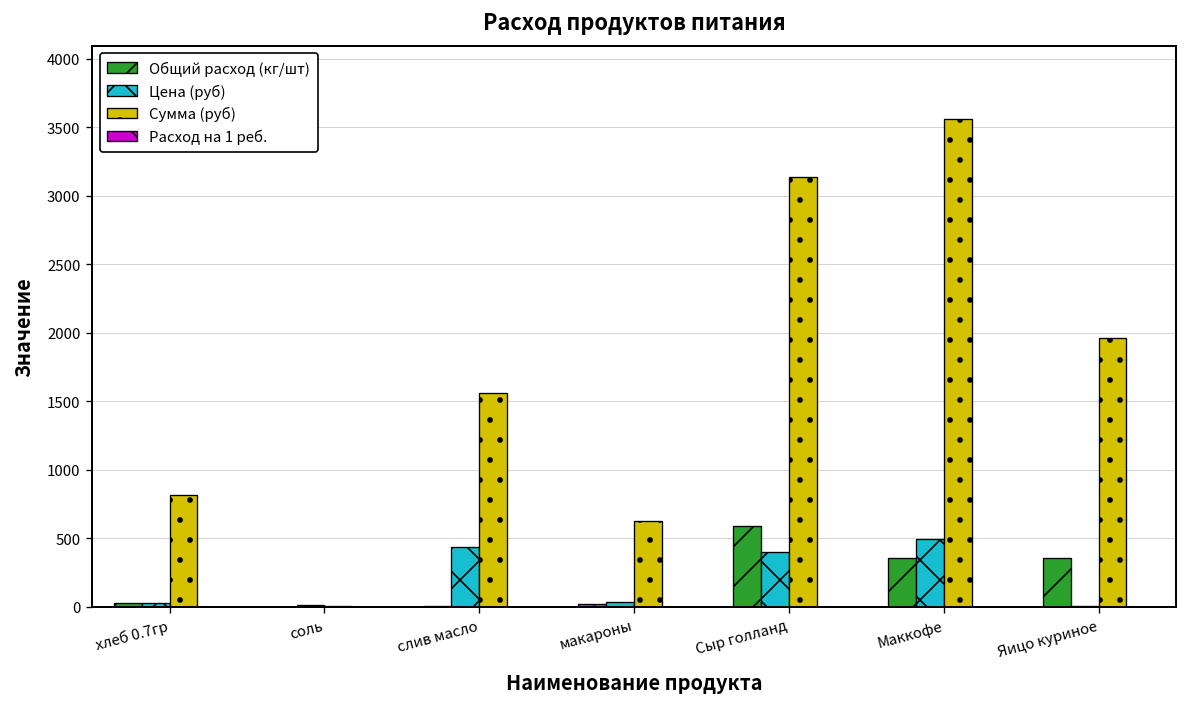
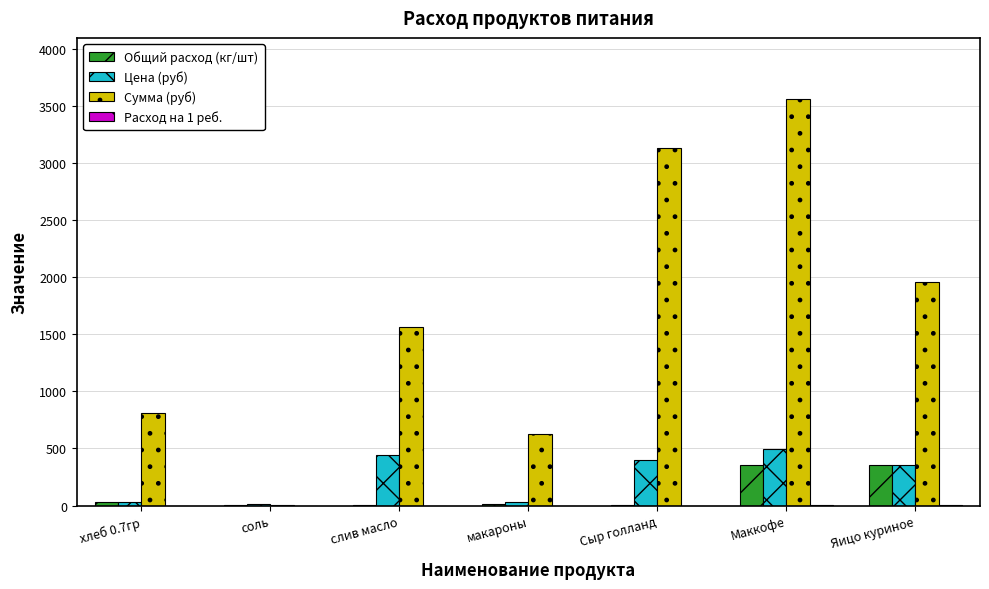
  {
    "Общий расход (кг/шт)": {
      "хлеб 0.7гр": 30,
-     "Сыр голланд": 590,
+     "Сыр голланд": 10,
      "Маккофе": 360,
      "Яицо куриное": 360
    },
    "Цена (руб)": {
      "хлеб 0.7гр": 30,
      "слив масло": 440,
      "макароны": 40,
      "Сыр голланд": 400,
      "Маккофе": 490,
-     "Яицо куриное": 10
+     "Яицо куриное": 350
    },
    "Сумма (руб)": {
      "хлеб 0.7гр": 810,
      "слив масло": 1560,
      "макароны": 620,
      "Сыр голланд": 3130,
      "Маккофе": 3560,
      "Яицо куриное": 1960
    }
  }
